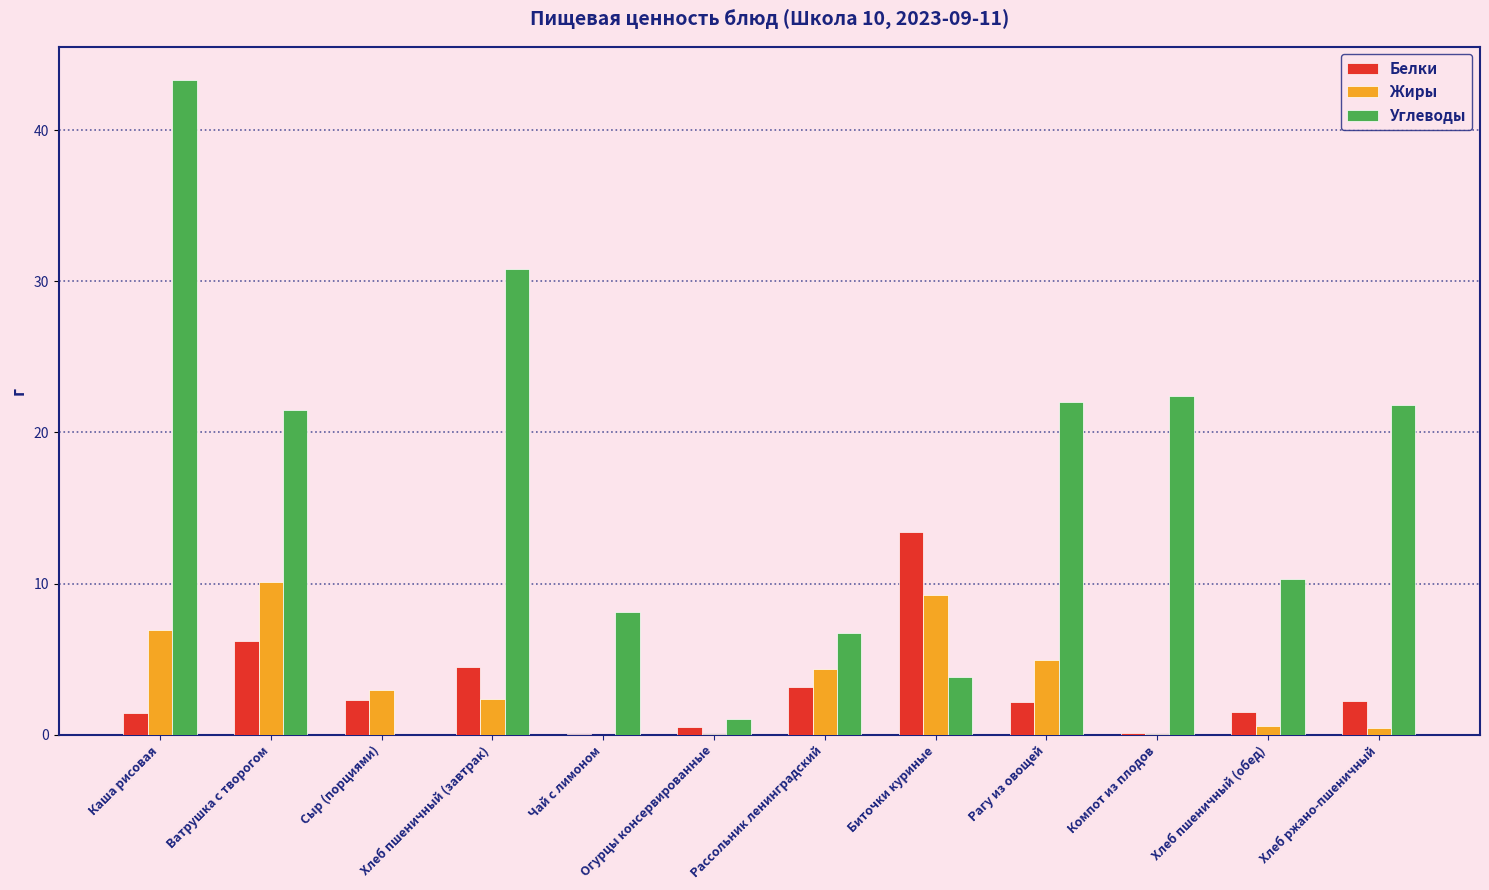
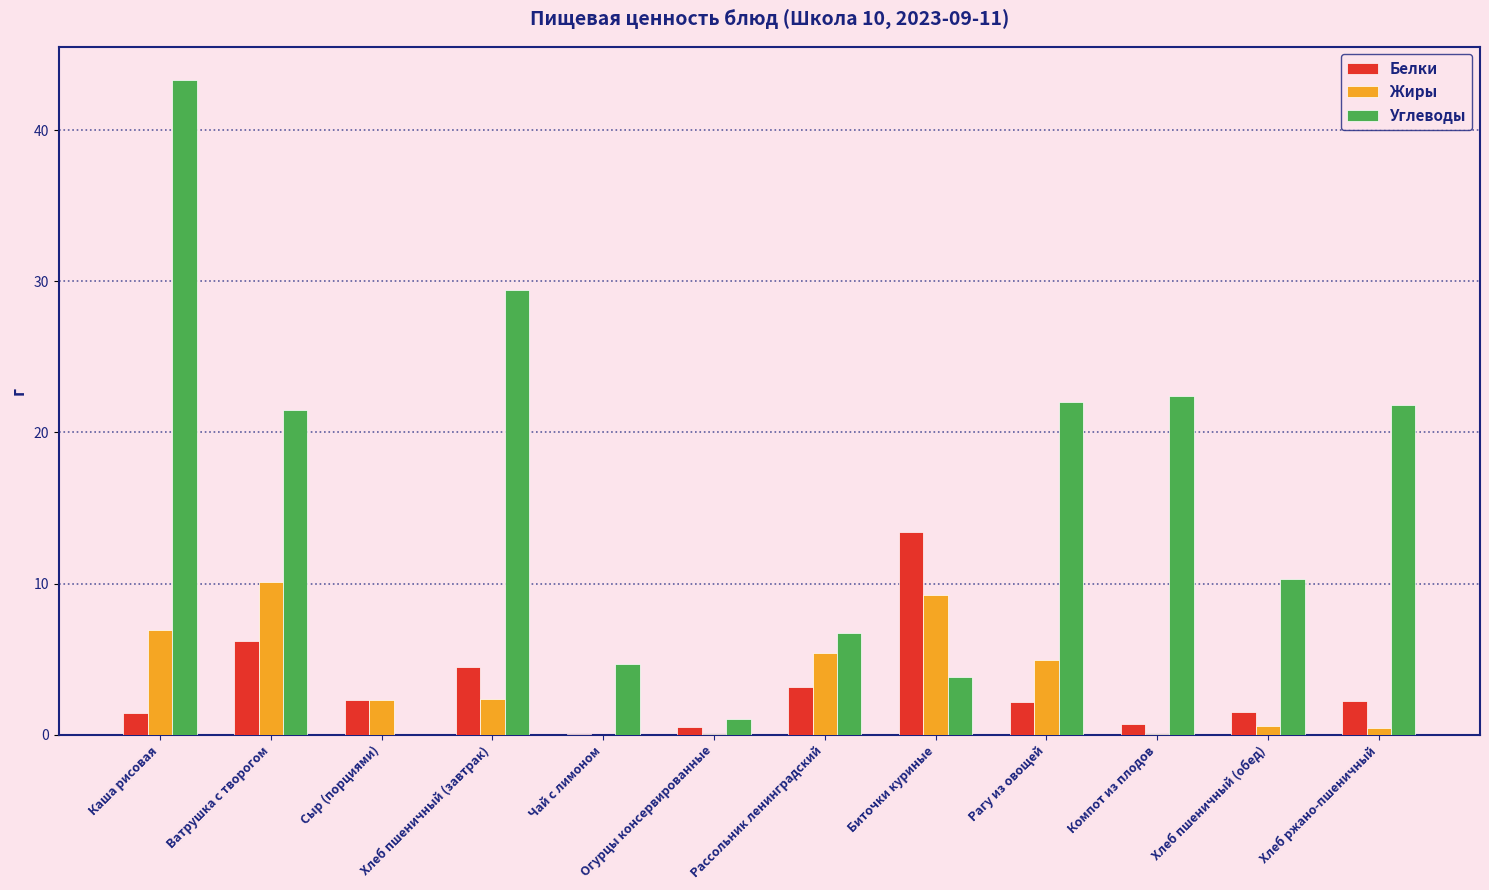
  {
    "Белки": {
      "Каша рисовая": 1.5,
      "Ватрушка с творогом": 6.2,
      "Сыр (порциями)": 2.3,
      "Хлеб пшеничный (завтрак)": 4.5,
      "Огурцы консервированные": 0.5,
      "Рассольник ленинградский": 3.1,
      "Биточки куриные": 13.4,
      "Рагу из овощей": 2.2,
-     "Компот из плодов": 0.1,
+     "Компот из плодов": 0.7,
      "Хлеб пшеничный (обед)": 1.5,
      "Хлеб ржано-пшеничный": 2.2
    },
    "Жиры": {
      "Каша рисовая": 6.9,
      "Ватрушка с творогом": 10.1,
-     "Сыр (порциями)": 3.0,
+     "Сыр (порциями)": 2.3,
      "Хлеб пшеничный (завтрак)": 2.3,
      "Чай с лимоном": 0.0,
-     "Рассольник ленинградский": 4.3,
+     "Рассольник ленинградский": 5.4,
      "Биточки куриные": 9.2,
      "Рагу из овощей": 5.0,
      "Хлеб пшеничный (обед)": 0.6,
      "Хлеб ржано-пшеничный": 0.4
    },
    "Углеводы": {
      "Каша рисовая": 43.4,
      "Ватрушка с творогом": 21.5,
      "Сыр (порциями)": 0.0,
-     "Хлеб пшеничный (завтрак)": 30.8,
-     "Чай с лимоном": 8.1,
+     "Хлеб пшеничный (завтрак)": 29.4,
+     "Чай с лимоном": 4.7,
      "Огурцы консервированные": 1.0,
      "Рассольник ленинградский": 6.7,
      "Биточки куриные": 3.8,
      "Рагу из овощей": 22.0,
      "Компот из плодов": 22.4,
      "Хлеб пшеничный (обед)": 10.3,
      "Хлеб ржано-пшеничный": 21.8
    }
  }
